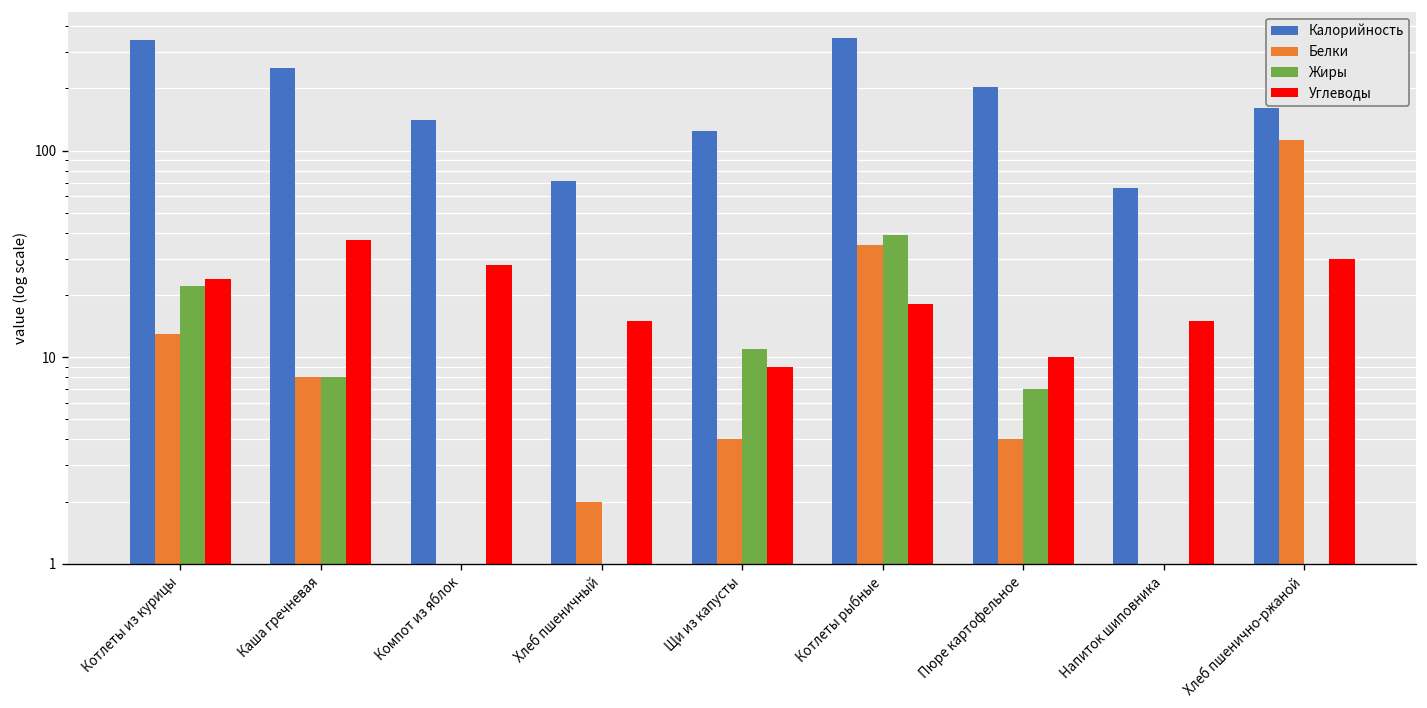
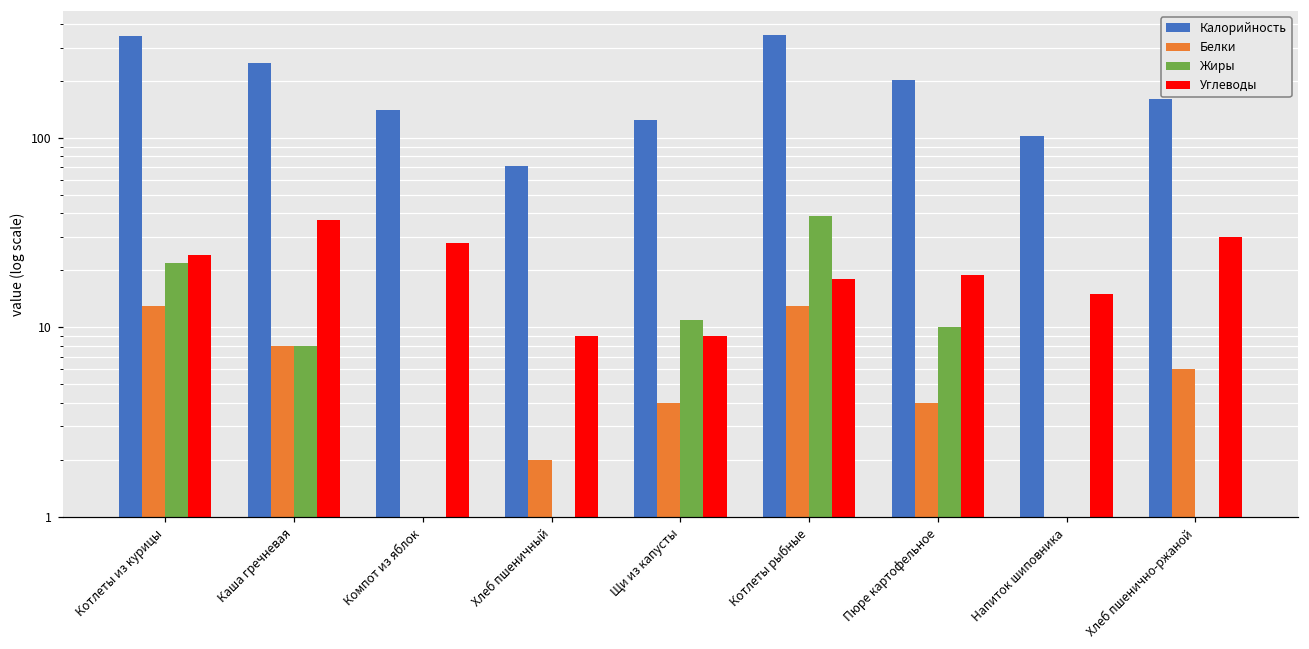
  {
    "Калорийность": {
      "Котлеты из курицы": 350,
      "Каша гречневая": 250,
      "Компот из яблок": 140,
      "Хлеб пшеничный": 71,
      "Щи из капусты": 130,
      "Котлеты рыбные": 350,
      "Пюре картофельное": 200,
-     "Напиток шиповника": 66,
+     "Напиток шиповника": 100,
      "Хлеб пшенично-ржаной": 160
    },
    "Белки": {
      "Котлеты из курицы": 13,
      "Каша гречневая": 8,
      "Хлеб пшеничный": 2,
      "Щи из капусты": 4,
-     "Котлеты рыбные": 35,
+     "Котлеты рыбные": 13,
      "Пюре картофельное": 4,
-     "Хлеб пшенично-ржаной": 110
+     "Хлеб пшенично-ржаной": 6
    },
    "Жиры": {
      "Котлеты из курицы": 22,
      "Каша гречневая": 8,
      "Щи из капусты": 11,
      "Котлеты рыбные": 39,
-     "Пюре картофельное": 7,
+     "Пюре картофельное": 10,
      "Хлеб пшенично-ржаной": 1
    },
    "Углеводы": {
      "Котлеты из курицы": 24,
      "Каша гречневая": 37,
      "Компот из яблок": 28,
-     "Хлеб пшеничный": 15,
+     "Хлеб пшеничный": 9,
      "Щи из капусты": 9,
      "Котлеты рыбные": 18,
-     "Пюре картофельное": 10,
+     "Пюре картофельное": 19,
      "Напиток шиповника": 15,
      "Хлеб пшенично-ржаной": 30
    }
  }
